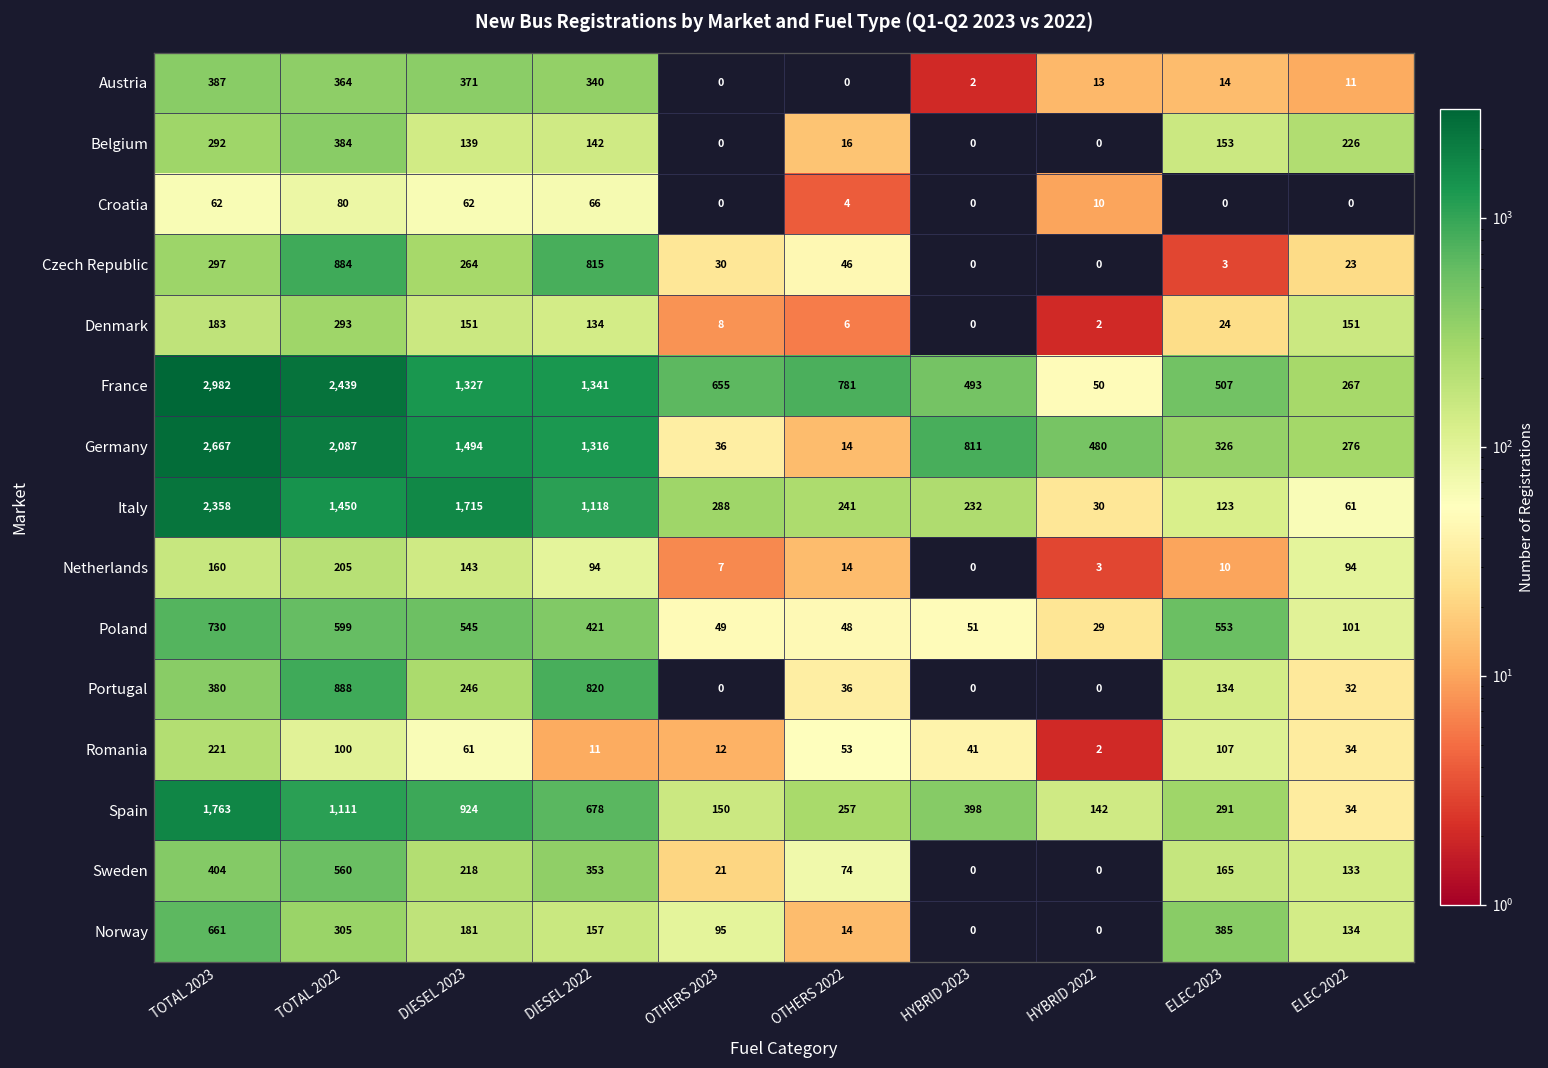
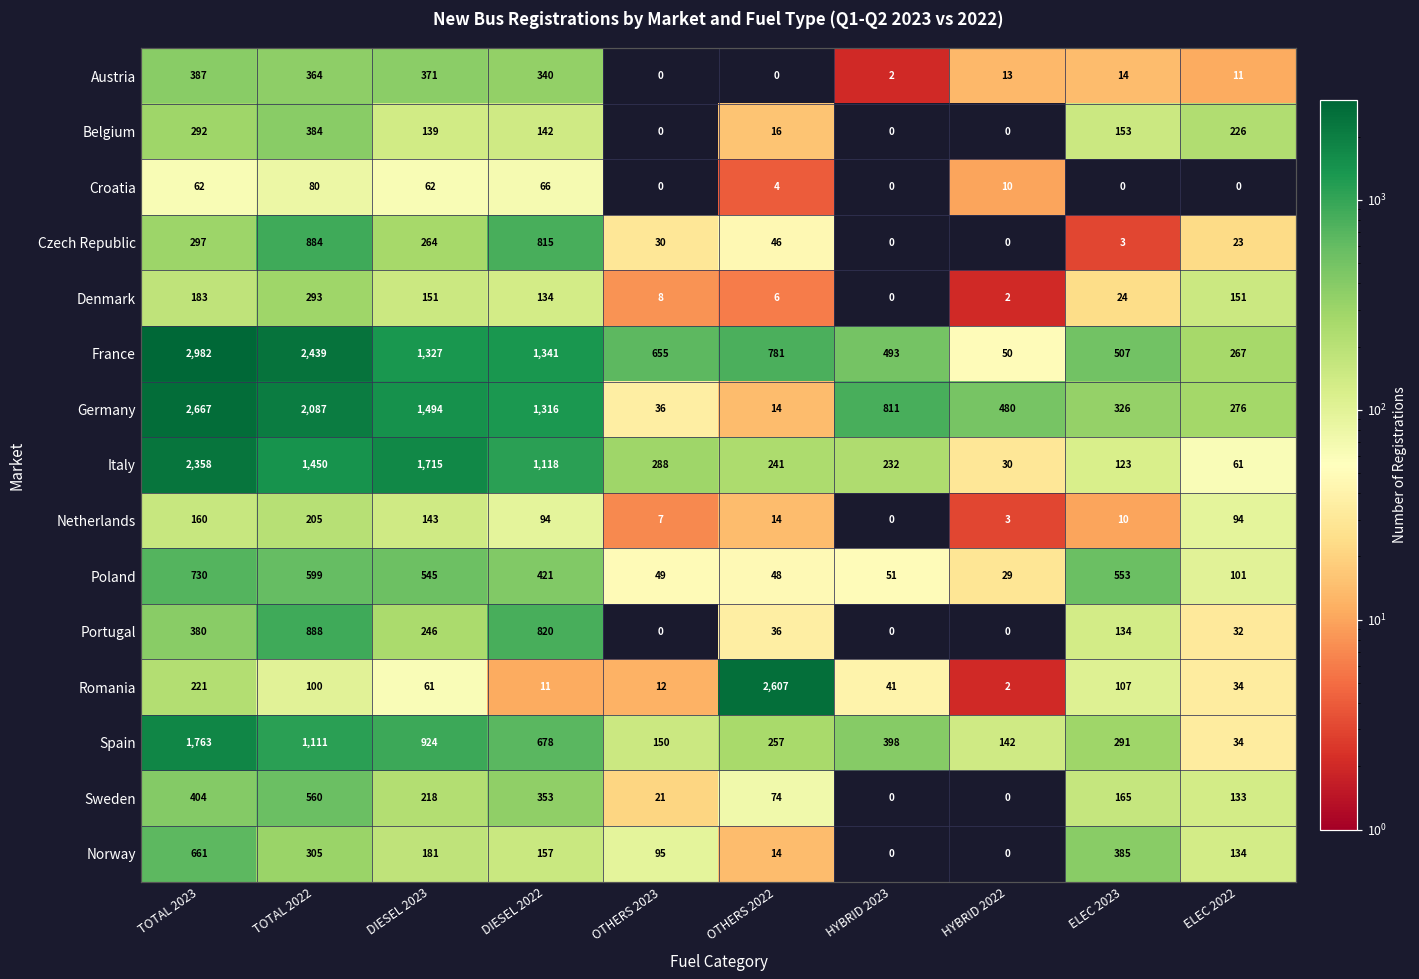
  {
    "Austria": {
      "TOTAL 2023": "387",
      "TOTAL 2022": "364",
      "DIESEL 2023": "371",
      "DIESEL 2022": "340",
      "OTHERS 2023": "0",
      "OTHERS 2022": "0",
      "HYBRID 2023": "2",
      "HYBRID 2022": "13",
      "ELEC 2023": "14",
      "ELEC 2022": "11"
    },
    "Belgium": {
      "TOTAL 2023": "292",
      "TOTAL 2022": "384",
      "DIESEL 2023": "139",
      "DIESEL 2022": "142",
      "OTHERS 2023": "0",
      "OTHERS 2022": "16",
      "HYBRID 2023": "0",
      "HYBRID 2022": "0",
      "ELEC 2023": "153",
      "ELEC 2022": "226"
    },
    "Croatia": {
      "TOTAL 2023": "62",
      "TOTAL 2022": "80",
      "DIESEL 2023": "62",
      "DIESEL 2022": "66",
      "OTHERS 2023": "0",
      "OTHERS 2022": "4",
      "HYBRID 2023": "0",
      "HYBRID 2022": "10",
      "ELEC 2023": "0",
      "ELEC 2022": "0"
    },
    "Czech Republic": {
      "TOTAL 2023": "297",
      "TOTAL 2022": "884",
      "DIESEL 2023": "264",
      "DIESEL 2022": "815",
      "OTHERS 2023": "30",
      "OTHERS 2022": "46",
      "HYBRID 2023": "0",
      "HYBRID 2022": "0",
      "ELEC 2023": "3",
      "ELEC 2022": "23"
    },
    "Denmark": {
      "TOTAL 2023": "183",
      "TOTAL 2022": "293",
      "DIESEL 2023": "151",
      "DIESEL 2022": "134",
      "OTHERS 2023": "8",
      "OTHERS 2022": "6",
      "HYBRID 2023": "0",
      "HYBRID 2022": "2",
      "ELEC 2023": "24",
      "ELEC 2022": "151"
    },
    "France": {
      "TOTAL 2023": "2,982",
      "TOTAL 2022": "2,439",
      "DIESEL 2023": "1,327",
      "DIESEL 2022": "1,341",
      "OTHERS 2023": "655",
      "OTHERS 2022": "781",
      "HYBRID 2023": "493",
      "HYBRID 2022": "50",
      "ELEC 2023": "507",
      "ELEC 2022": "267"
    },
    "Germany": {
      "TOTAL 2023": "2,667",
      "TOTAL 2022": "2,087",
      "DIESEL 2023": "1,494",
      "DIESEL 2022": "1,316",
      "OTHERS 2023": "36",
      "OTHERS 2022": "14",
      "HYBRID 2023": "811",
      "HYBRID 2022": "480",
      "ELEC 2023": "326",
      "ELEC 2022": "276"
    },
    "Italy": {
      "TOTAL 2023": "2,358",
      "TOTAL 2022": "1,450",
      "DIESEL 2023": "1,715",
      "DIESEL 2022": "1,118",
      "OTHERS 2023": "288",
      "OTHERS 2022": "241",
      "HYBRID 2023": "232",
      "HYBRID 2022": "30",
      "ELEC 2023": "123",
      "ELEC 2022": "61"
    },
    "Netherlands": {
      "TOTAL 2023": "160",
      "TOTAL 2022": "205",
      "DIESEL 2023": "143",
      "DIESEL 2022": "94",
      "OTHERS 2023": "7",
      "OTHERS 2022": "14",
      "HYBRID 2023": "0",
      "HYBRID 2022": "3",
      "ELEC 2023": "10",
      "ELEC 2022": "94"
    },
    "Poland": {
      "TOTAL 2023": "730",
      "TOTAL 2022": "599",
      "DIESEL 2023": "545",
      "DIESEL 2022": "421",
      "OTHERS 2023": "49",
      "OTHERS 2022": "48",
      "HYBRID 2023": "51",
      "HYBRID 2022": "29",
      "ELEC 2023": "553",
      "ELEC 2022": "101"
    },
    "Portugal": {
      "TOTAL 2023": "380",
      "TOTAL 2022": "888",
      "DIESEL 2023": "246",
      "DIESEL 2022": "820",
      "OTHERS 2023": "0",
      "OTHERS 2022": "36",
      "HYBRID 2023": "0",
      "HYBRID 2022": "0",
      "ELEC 2023": "134",
      "ELEC 2022": "32"
    },
    "Romania": {
      "TOTAL 2023": "221",
      "TOTAL 2022": "100",
      "DIESEL 2023": "61",
      "DIESEL 2022": "11",
      "OTHERS 2023": "12",
-     "OTHERS 2022": "53",
+     "OTHERS 2022": "2,607",
      "HYBRID 2023": "41",
      "HYBRID 2022": "2",
      "ELEC 2023": "107",
      "ELEC 2022": "34"
    },
    "Spain": {
      "TOTAL 2023": "1,763",
      "TOTAL 2022": "1,111",
      "DIESEL 2023": "924",
      "DIESEL 2022": "678",
      "OTHERS 2023": "150",
      "OTHERS 2022": "257",
      "HYBRID 2023": "398",
      "HYBRID 2022": "142",
      "ELEC 2023": "291",
      "ELEC 2022": "34"
    },
    "Sweden": {
      "TOTAL 2023": "404",
      "TOTAL 2022": "560",
      "DIESEL 2023": "218",
      "DIESEL 2022": "353",
      "OTHERS 2023": "21",
      "OTHERS 2022": "74",
      "HYBRID 2023": "0",
      "HYBRID 2022": "0",
      "ELEC 2023": "165",
      "ELEC 2022": "133"
    },
    "Norway": {
      "TOTAL 2023": "661",
      "TOTAL 2022": "305",
      "DIESEL 2023": "181",
      "DIESEL 2022": "157",
      "OTHERS 2023": "95",
      "OTHERS 2022": "14",
      "HYBRID 2023": "0",
      "HYBRID 2022": "0",
      "ELEC 2023": "385",
      "ELEC 2022": "134"
    }
  }
